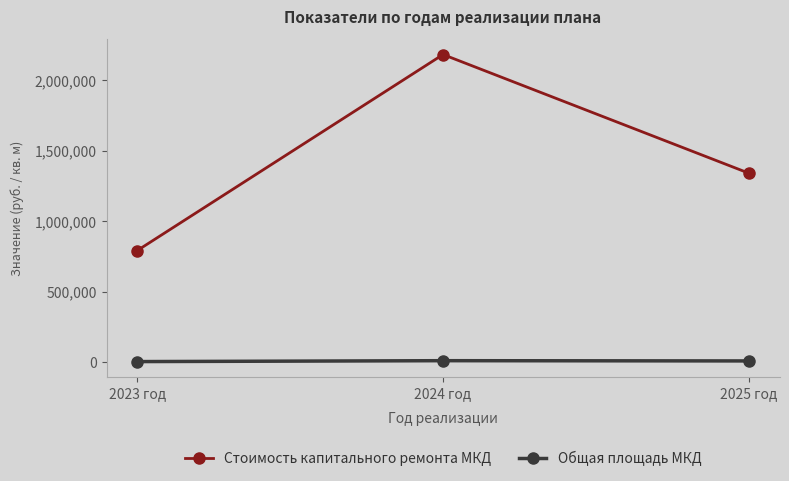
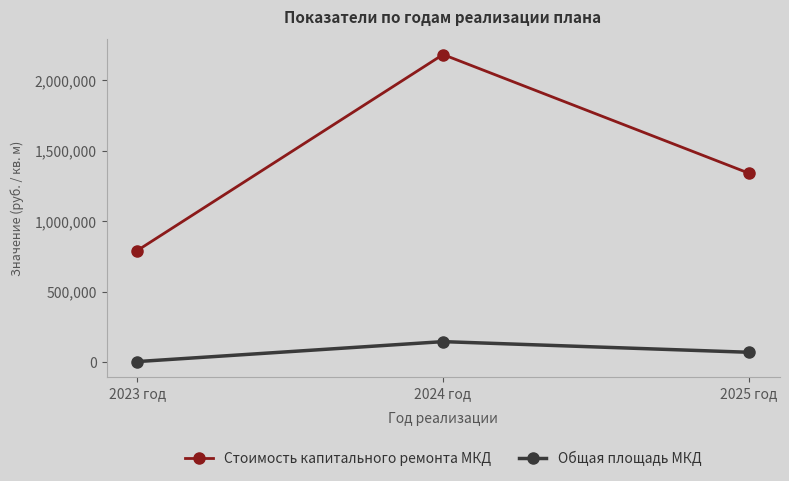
  {
    "Стоимость капитального ремонта МКД": {
      "2023 год": "790,000",
      "2024 год": "2,180,000",
      "2025 год": "1,340,000"
    },
    "Общая площадь МКД": {
      "2023 год": "0",
-     "2024 год": "10,000",
-     "2025 год": "10,000"
+     "2024 год": "150,000",
+     "2025 год": "70,000"
    }
  }
